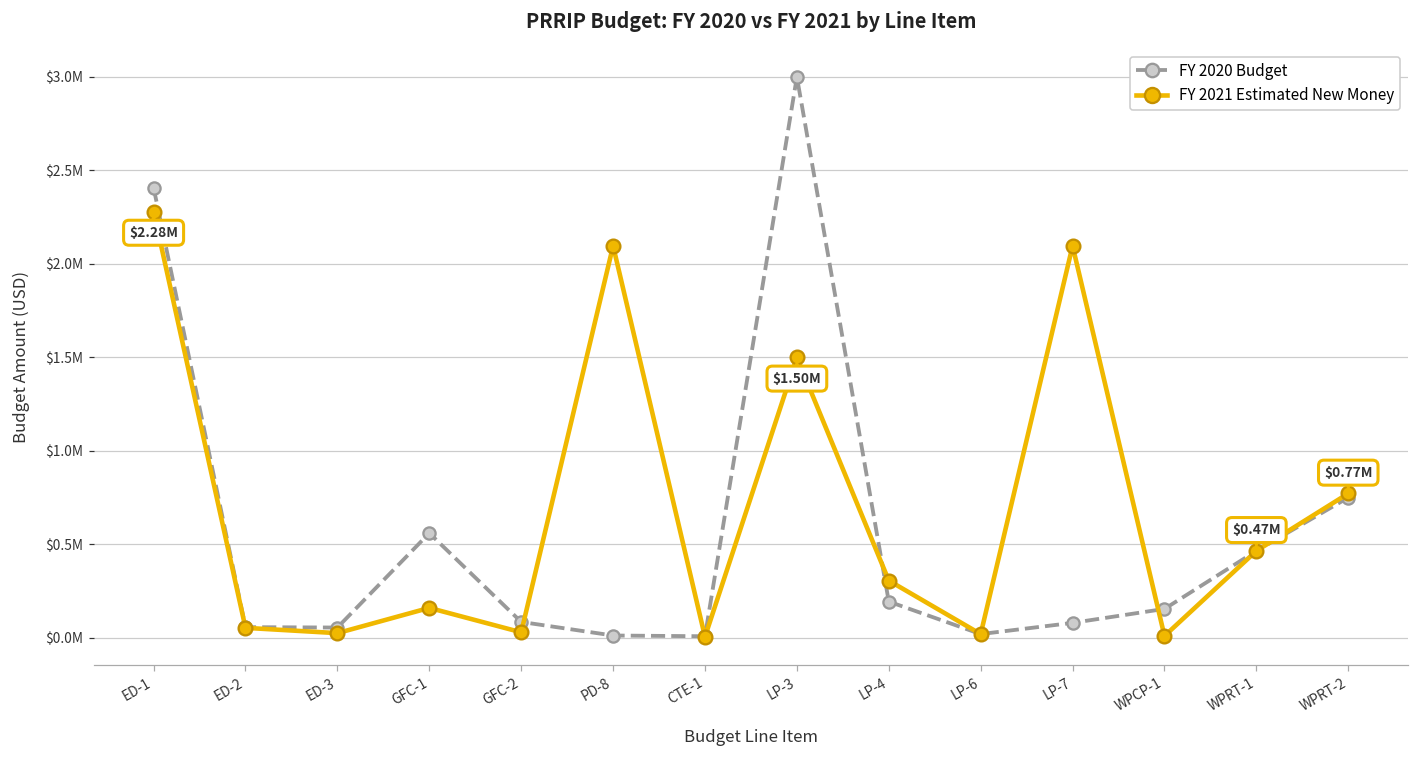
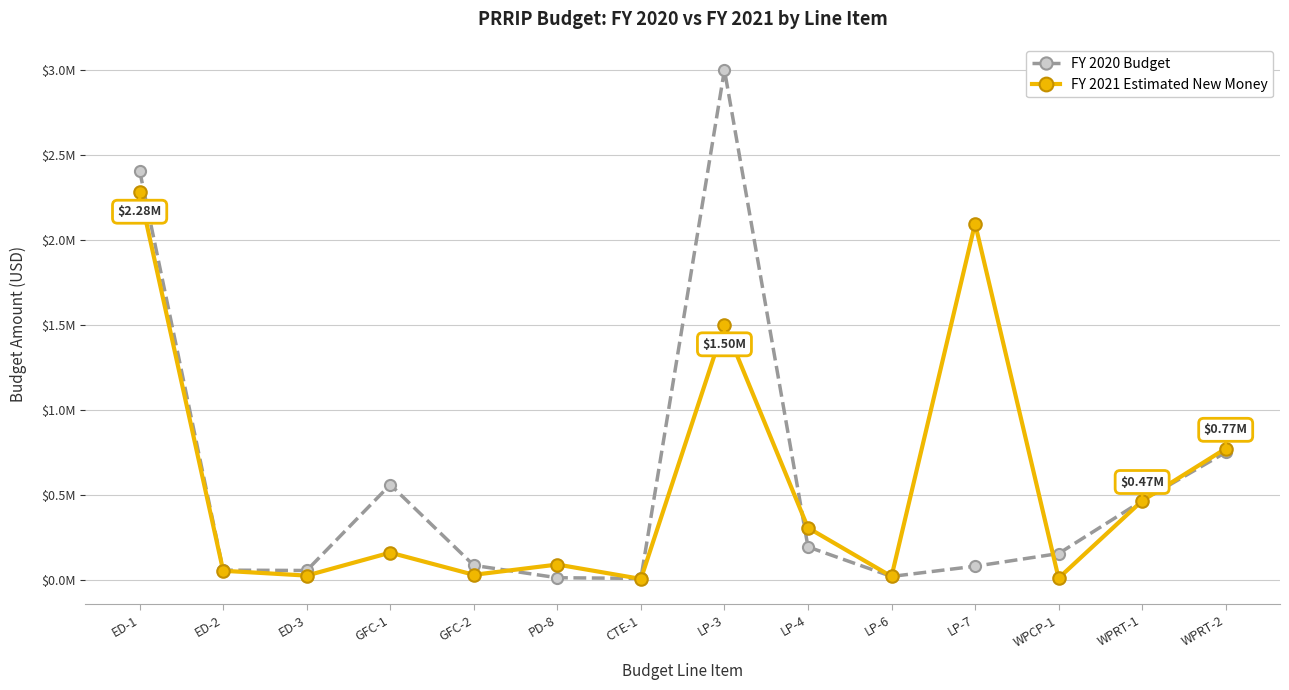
  {
    "FY 2020 Budget": {
      "ED-1": "$2410000",
      "ED-3": "$60000",
      "GFC-1": "$560000",
      "GFC-2": "$90000",
      "PD-8": "$10000",
      "LP-3": "$3000000",
      "LP-4": "$190000",
      "LP-7": "$80000",
      "WPCP-1": "$150000",
      "WPRT-2": "$750000"
    },
    "FY 2021 Estimated New Money": {
      "ED-3": "$30000",
      "GFC-1": "$160000",
      "GFC-2": "$30000",
-     "PD-8": "$2100000",
+     "PD-8": "$90000",
      "LP-4": "$310000",
      "LP-7": "$2100000",
      "WPCP-1": "$10000"
    }
  }
